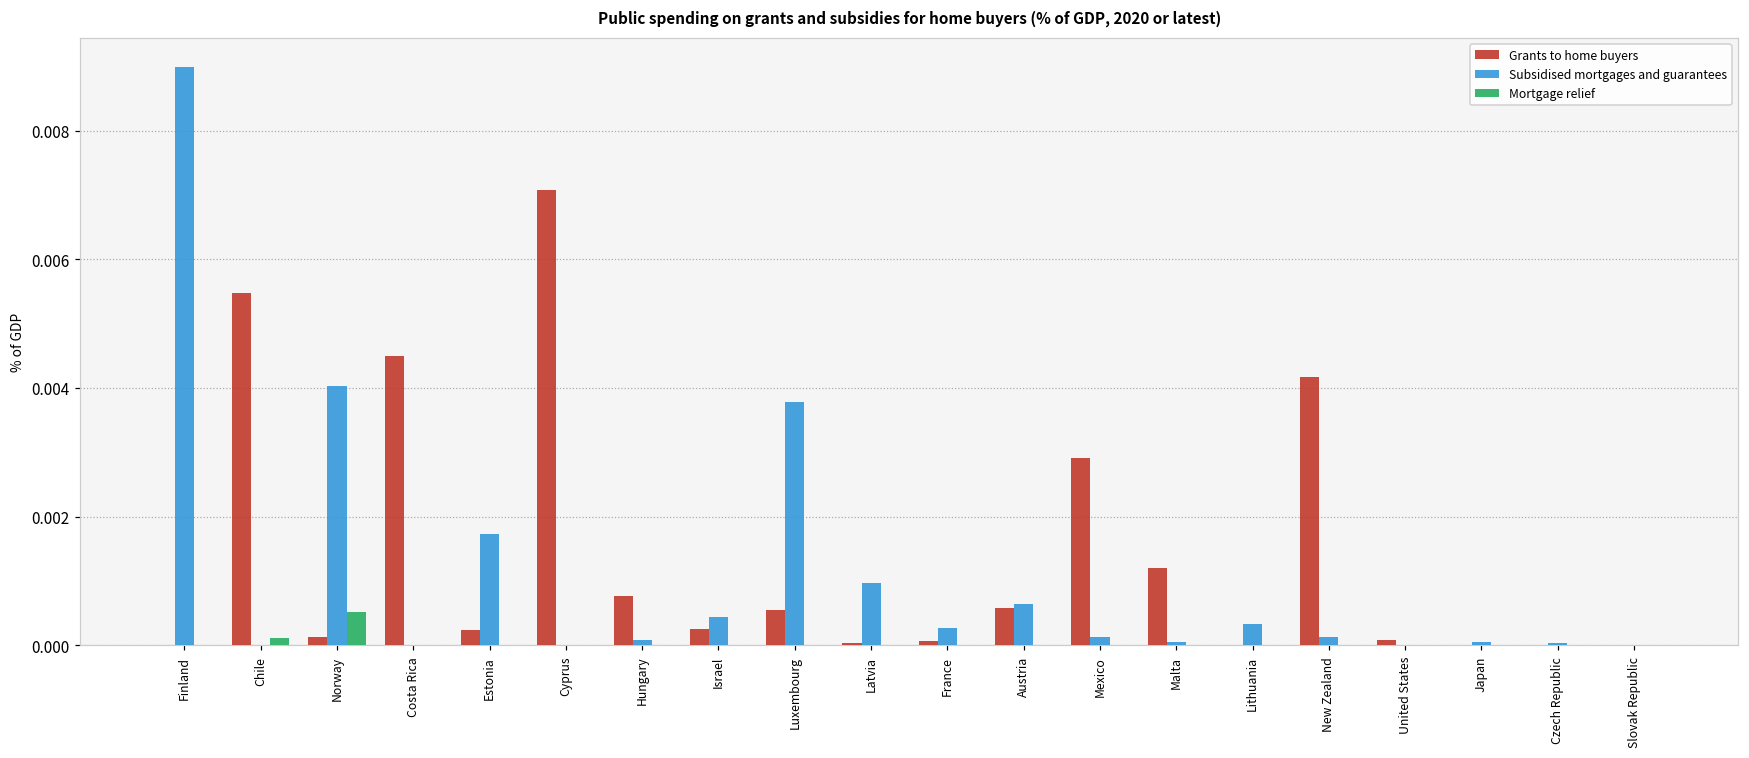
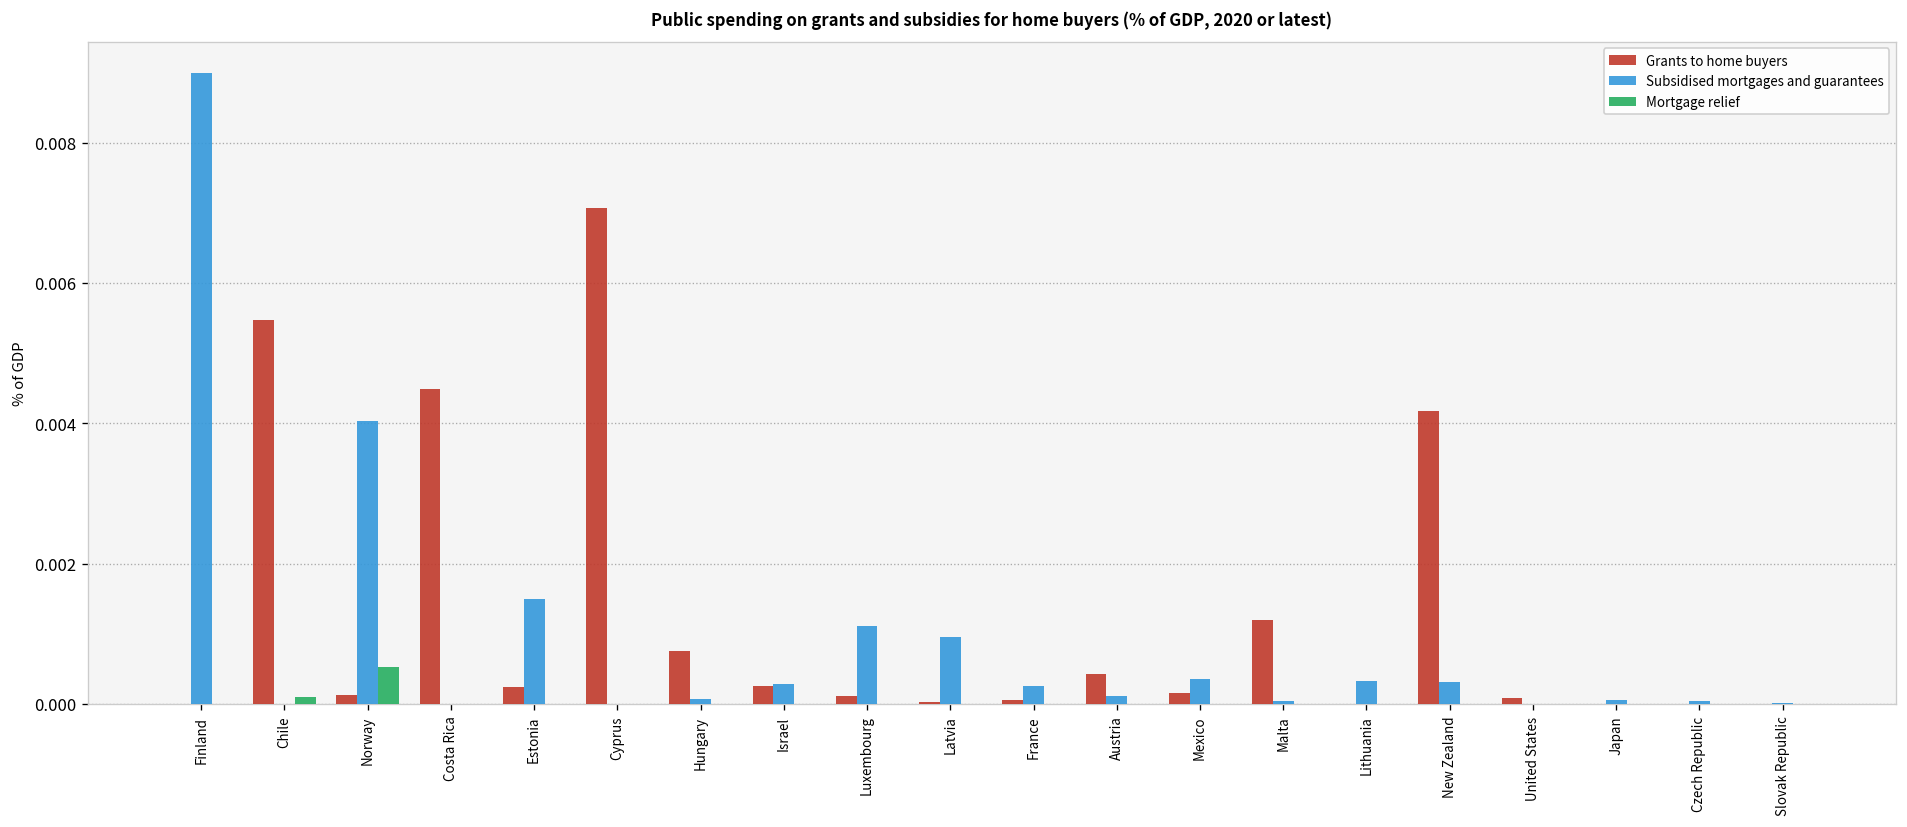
  {
    "Grants to home buyers": {
      "Finland": 0.0000,
      "Chile": 0.0055,
      "Norway": 0.0001,
      "Costa Rica": 0.0045,
      "Estonia": 0.0002,
      "Cyprus": 0.0071,
      "Hungary": 0.0008,
      "Israel": 0.0003,
-     "Luxembourg": 0.0006,
+     "Luxembourg": 0.0001,
      "France": 0.0001,
-     "Austria": 0.0006,
-     "Mexico": 0.0029,
+     "Austria": 0.0004,
+     "Mexico": 0.0002,
      "Malta": 0.0012,
      "Lithuania": 0.0000,
      "New Zealand": 0.0042,
      "United States": 0.0001,
      "Japan": 0.0000,
      "Czech Republic": 0.0000,
      "Slovak Republic": 0.0000
    },
    "Subsidised mortgages and guarantees": {
      "Finland": 0.0090,
      "Norway": 0.0040,
      "Costa Rica": 0.0000,
-     "Estonia": 0.0017,
+     "Estonia": 0.0015,
      "Cyprus": 0.0000,
      "Hungary": 0.0001,
-     "Israel": 0.0004,
-     "Luxembourg": 0.0038,
+     "Israel": 0.0003,
+     "Luxembourg": 0.0011,
      "Latvia": 0.0010,
      "France": 0.0003,
-     "Austria": 0.0006,
-     "Mexico": 0.0001,
+     "Austria": 0.0001,
+     "Mexico": 0.0004,
      "Malta": 0.0000,
      "Lithuania": 0.0003,
-     "New Zealand": 0.0001,
+     "New Zealand": 0.0003,
      "United States": 0.0000,
      "Japan": 0.0001
    },
    "Mortgage relief": {
      "Finland": 0.0000,
      "Chile": 0.0001,
      "Norway": 0.0005,
      "Costa Rica": 0.0000,
      "Estonia": 0.0000,
      "Cyprus": 0.0000,
      "Hungary": 0.0000,
      "Israel": 0.0000,
      "Luxembourg": 0.0000,
      "Latvia": 0.0000,
      "France": 0.0000,
      "Austria": 0.0000,
      "Mexico": 0.0000,
      "Malta": 0.0000,
      "Lithuania": 0.0000,
      "New Zealand": 0.0000,
      "United States": 0.0000,
      "Japan": 0.0000,
      "Czech Republic": 0.0000,
      "Slovak Republic": 0.0000
    }
  }
